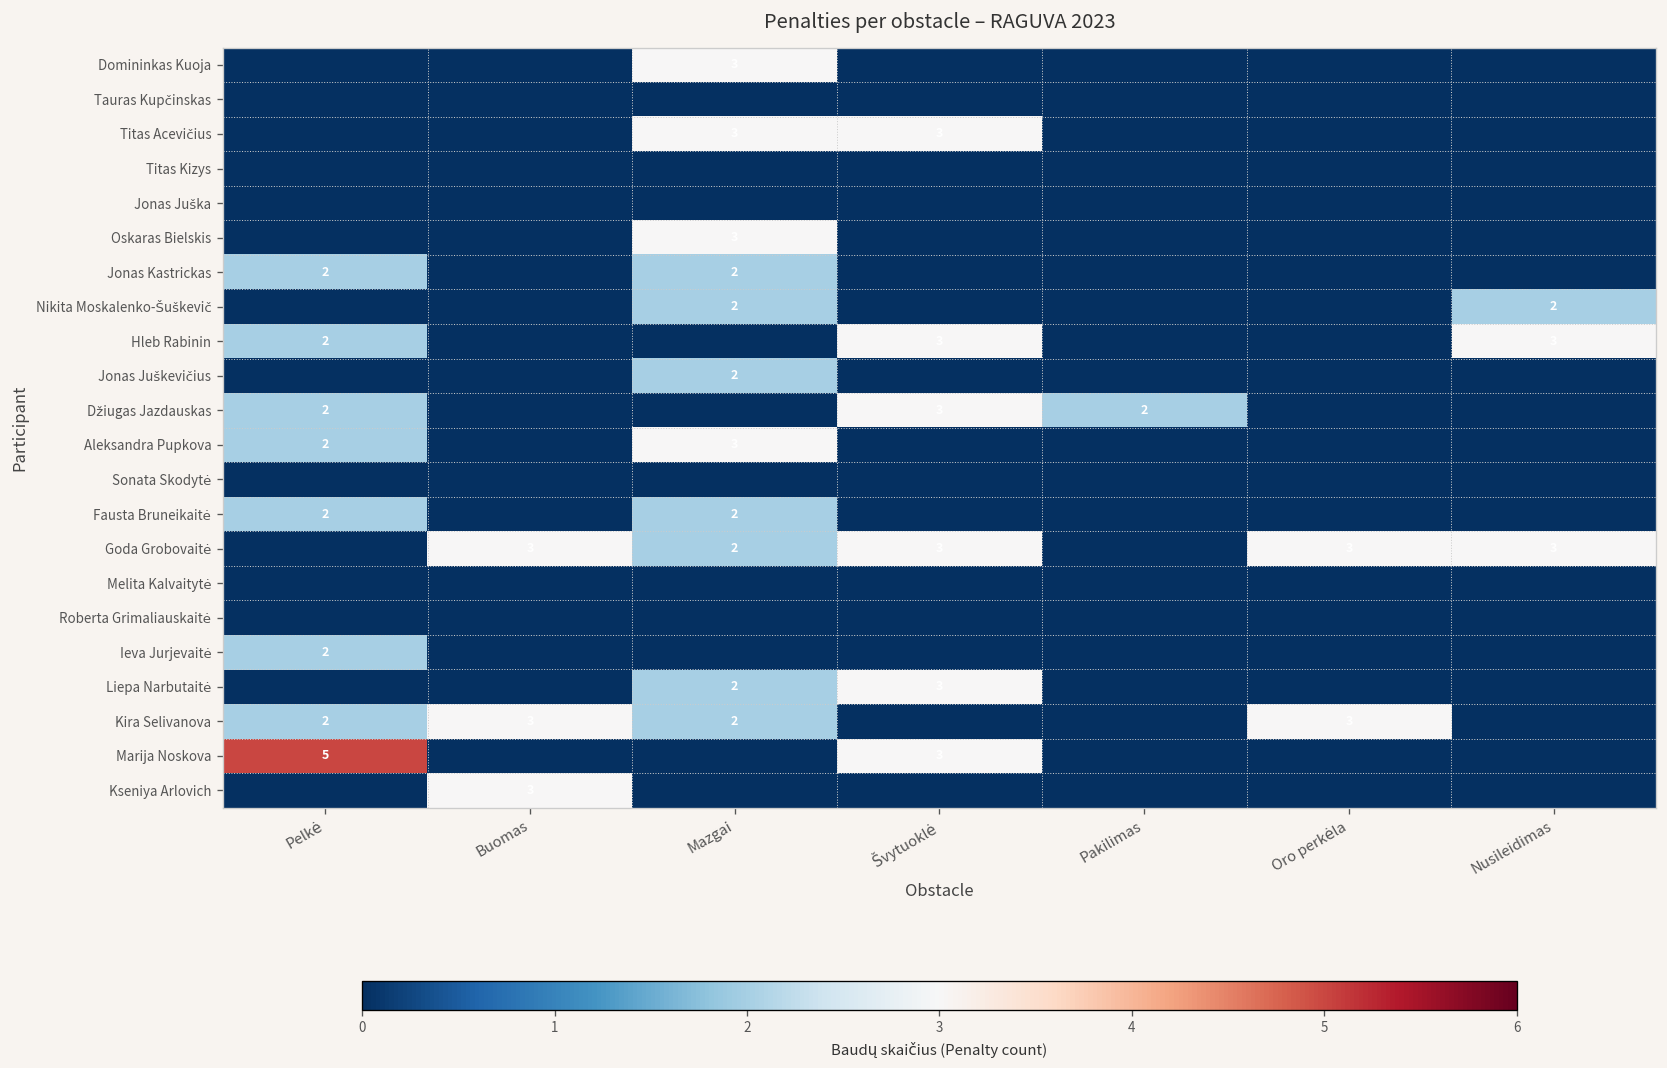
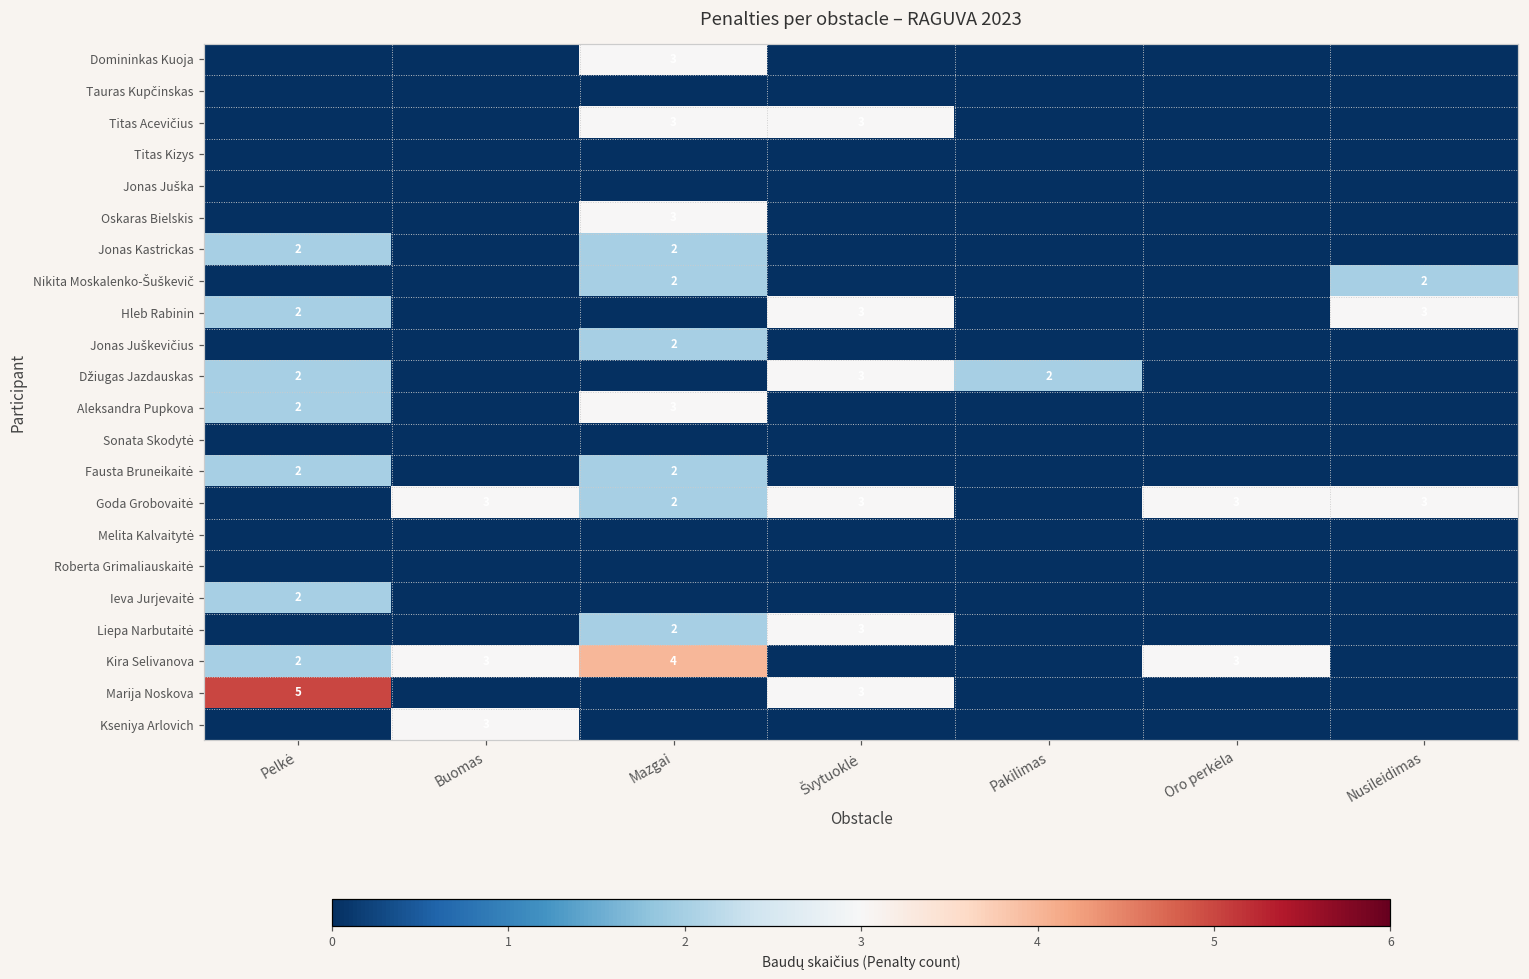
  {
    "Jonas Kastrickas": {
      "Pelkė": 2,
      "Mazgai": 2
    },
    "Nikita Moskalenko-Šuškevič": {
      "Mazgai": 2,
      "Nusileidimas": 2
    },
    "Hleb Rabinin": {
      "Pelkė": 2
    },
    "Jonas Juškevičius": {
      "Mazgai": 2
    },
    "Džiugas Jazdauskas": {
      "Pelkė": 2,
      "Pakilimas": 2
    },
    "Aleksandra Pupkova": {
      "Pelkė": 2
    },
    "Fausta Bruneikaitė": {
      "Pelkė": 2,
      "Mazgai": 2
    },
    "Goda Grobovaitė": {
      "Mazgai": 2
    },
    "Ieva Jurjevaitė": {
      "Pelkė": 2
    },
    "Liepa Narbutaitė": {
      "Mazgai": 2
    },
    "Kira Selivanova": {
      "Pelkė": 2,
-     "Mazgai": 2
+     "Mazgai": 4
    },
    "Marija Noskova": {
      "Pelkė": 5
    }
  }
